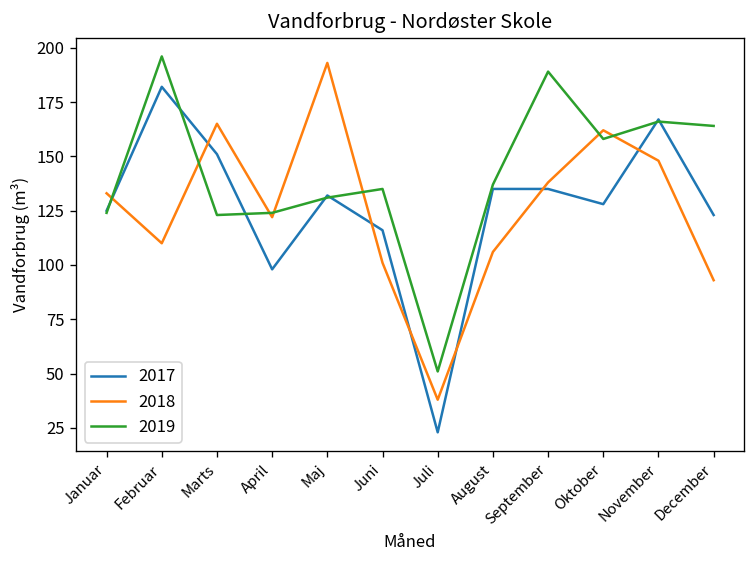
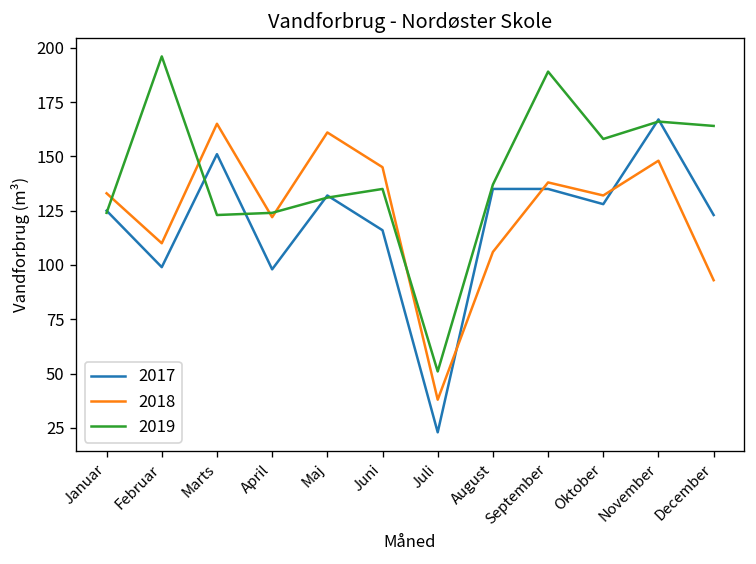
  {
    "2017": {
-     "Februar": 182,
+     "Februar": 99,
      "Marts": 151,
      "April": 98,
      "Juni": 116,
      "Juli": 23,
      "August": 135,
      "September": 135,
      "Oktober": 128,
      "December": 123
    },
    "2018": {
      "Januar": 133,
      "Februar": 110,
      "Marts": 165,
      "April": 122,
-     "Maj": 193,
-     "Juni": 101,
+     "Maj": 161,
+     "Juni": 145,
      "Juli": 38,
      "August": 106,
      "September": 138,
-     "Oktober": 162,
+     "Oktober": 132,
      "November": 148,
      "December": 93
    },
    "2019": {
      "Februar": 196,
      "Marts": 123,
      "April": 124,
      "Juni": 135,
      "Juli": 51,
      "August": 137,
      "September": 189,
      "Oktober": 158,
      "December": 164
    }
  }
